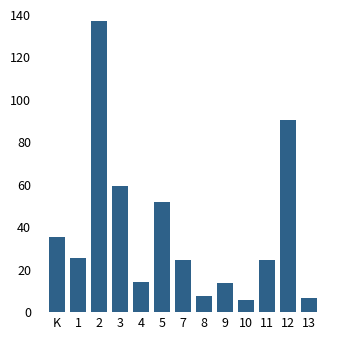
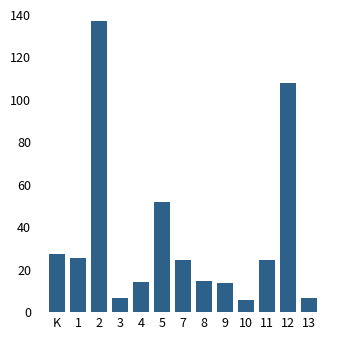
  {
-   "K": 35,
+   "K": 27,
    "1": 25,
    "2": 137,
-   "3": 59,
+   "3": 7,
    "4": 14,
    "5": 52,
    "7": 25,
-   "8": 8,
+   "8": 15,
    "9": 14,
    "10": 6,
    "11": 25,
-   "12": 91,
+   "12": 108,
    "13": 7
  }
